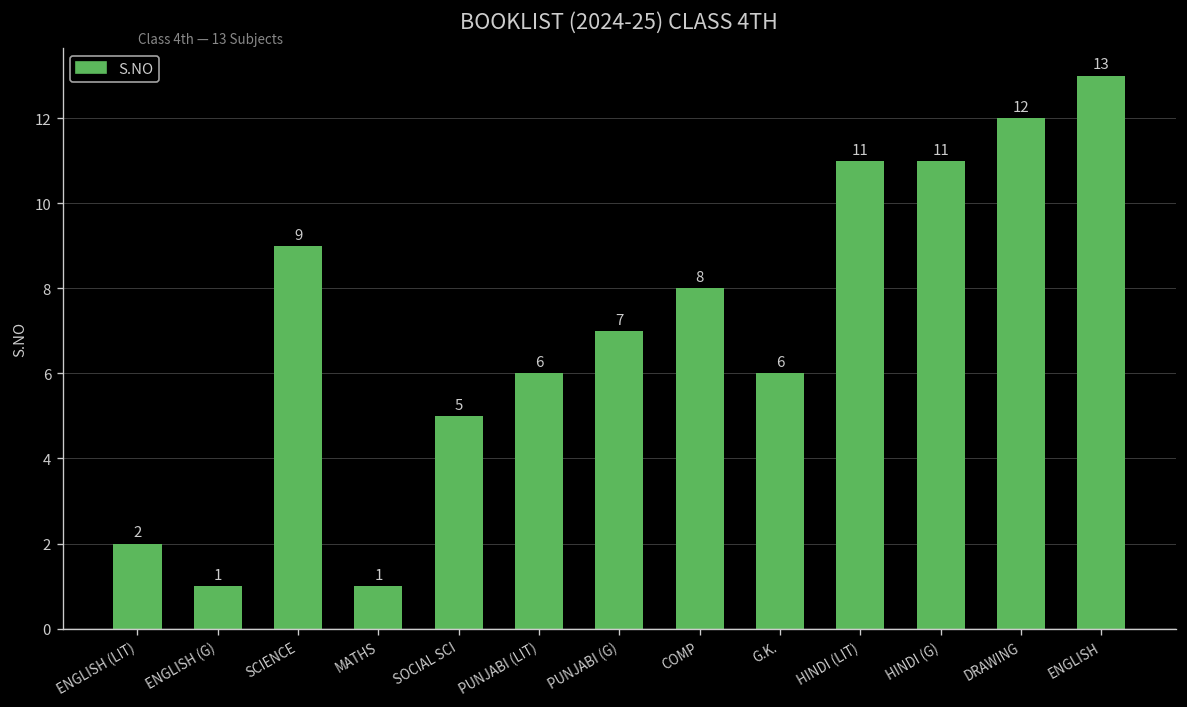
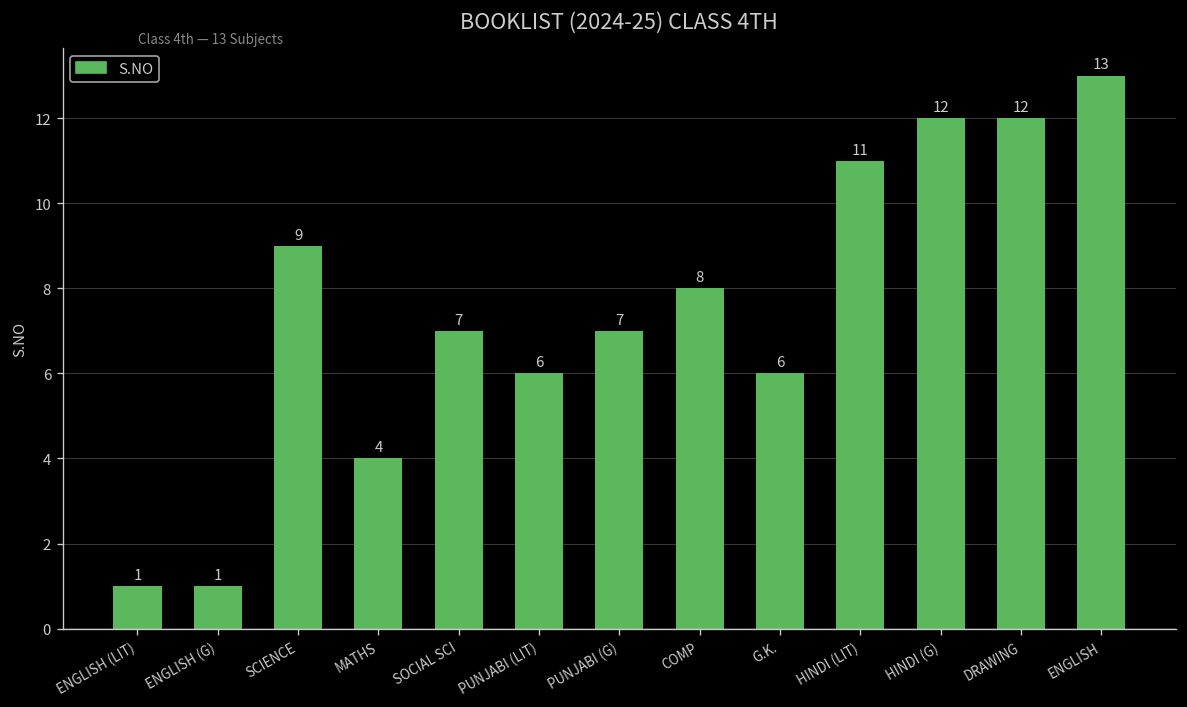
  {
-   "ENGLISH (LIT)": 2,
+   "ENGLISH (LIT)": 1,
    "ENGLISH (G)": 1,
    "SCIENCE": 9,
-   "MATHS": 1,
-   "SOCIAL SCI": 5,
+   "MATHS": 4,
+   "SOCIAL SCI": 7,
    "PUNJABI (LIT)": 6,
    "PUNJABI (G)": 7,
    "COMP": 8,
    "G.K.": 6,
    "HINDI (LIT)": 11,
-   "HINDI (G)": 11,
+   "HINDI (G)": 12,
    "DRAWING": 12,
    "ENGLISH": 13
  }
